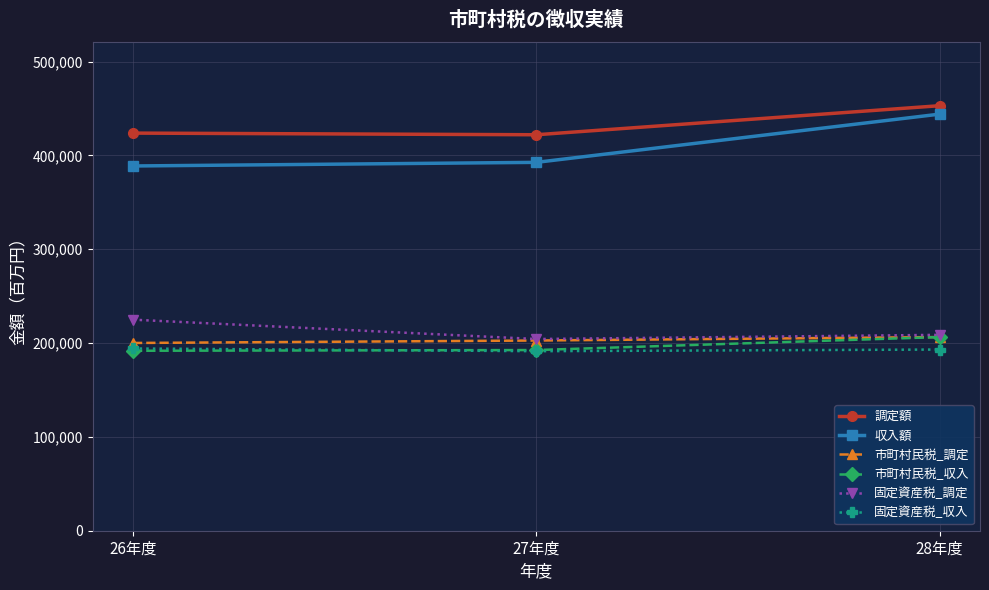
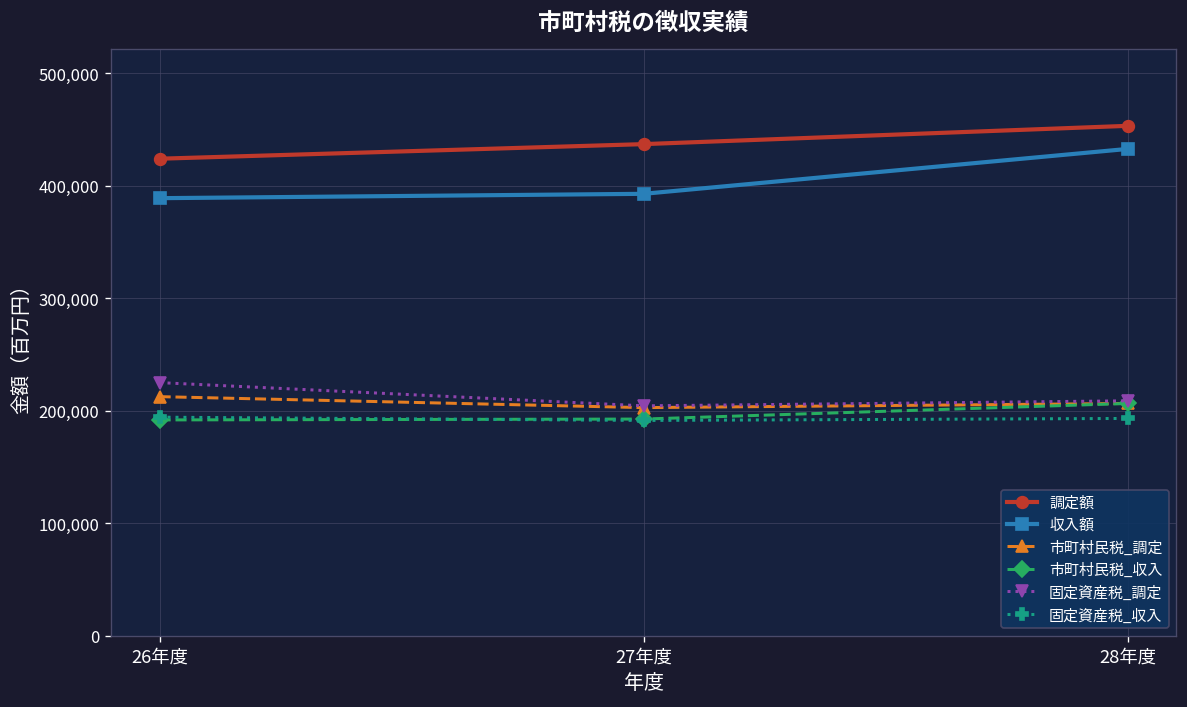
  {
    "調定額": {
      "26年度": "420,000",
-     "27年度": "420,000",
+     "27年度": "440,000",
      "28年度": "450,000"
    },
    "収入額": {
      "26年度": "390,000",
      "27年度": "390,000",
-     "28年度": "440,000"
+     "28年度": "430,000"
    },
    "市町村民税_調定": {
-     "26年度": "200,000"
+     "26年度": "210,000"
    },
    "固定資産税_調定": {
      "26年度": "220,000"
    }
  }
